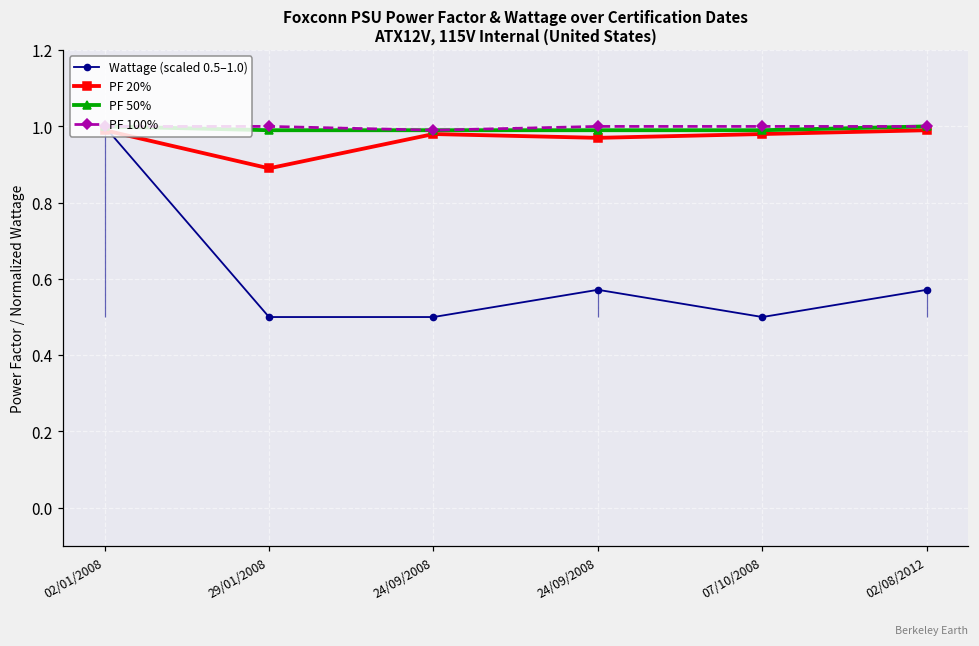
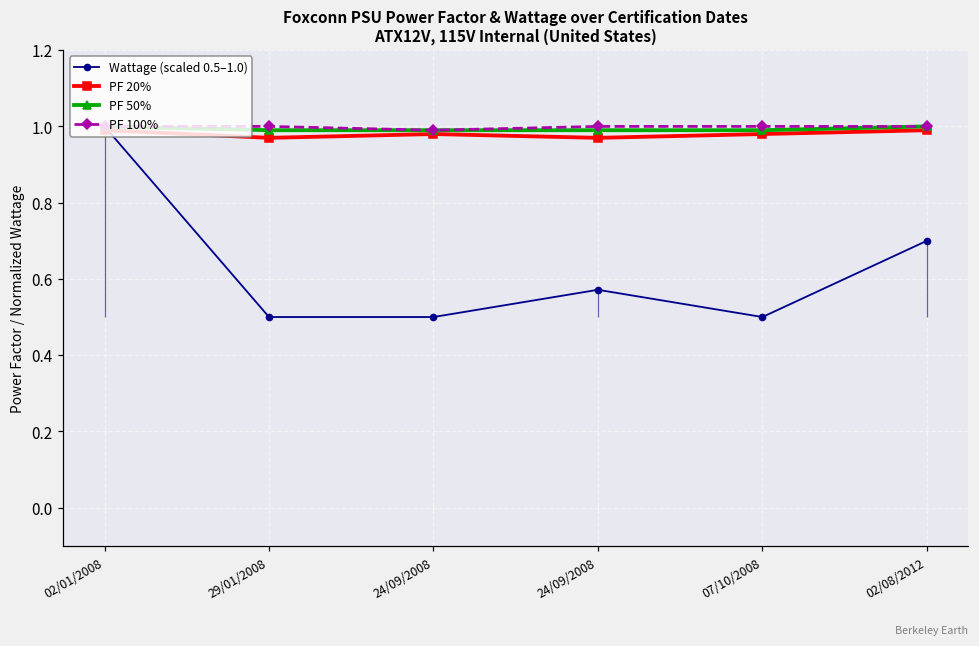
  {
    "Wattage (scaled 0.5–1.0)": {
      "29/01/2008": 0.50,
      "07/10/2008": 0.50,
-     "02/08/2012": 0.57
+     "02/08/2012": 0.70
    },
    "PF 20%": {
      "02/01/2008": 0.99,
-     "29/01/2008": 0.89,
+     "29/01/2008": 0.97,
      "07/10/2008": 0.98,
      "02/08/2012": 0.99
    },
    "PF 50%": {
      "29/01/2008": 0.99,
      "07/10/2008": 0.99
    },
    "PF 100%": {
      "29/01/2008": 1.00,
      "07/10/2008": 1.00
    }
  }
